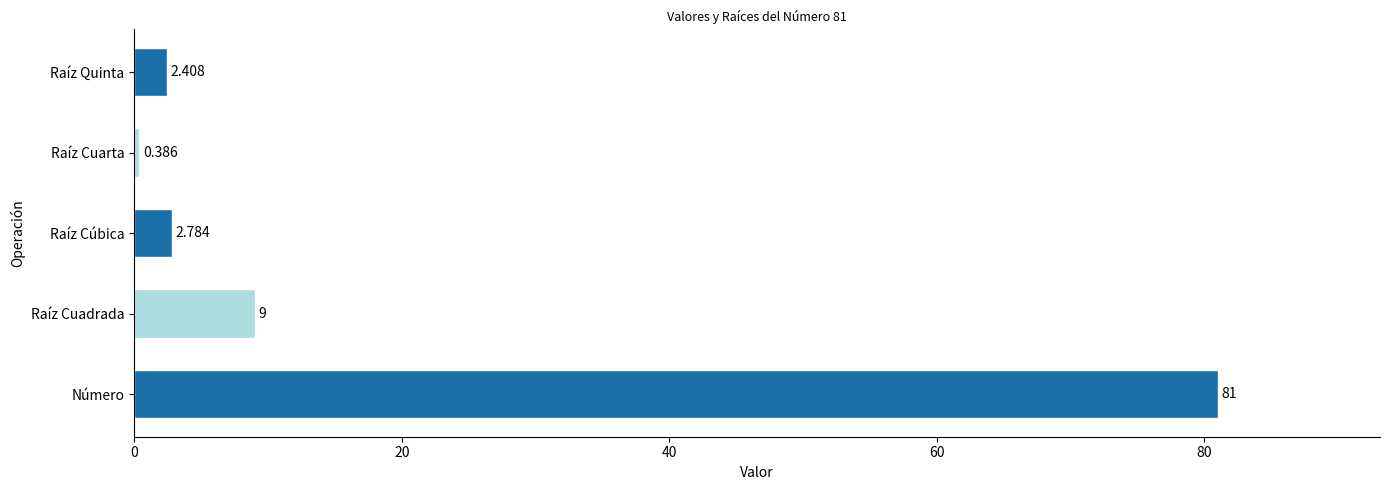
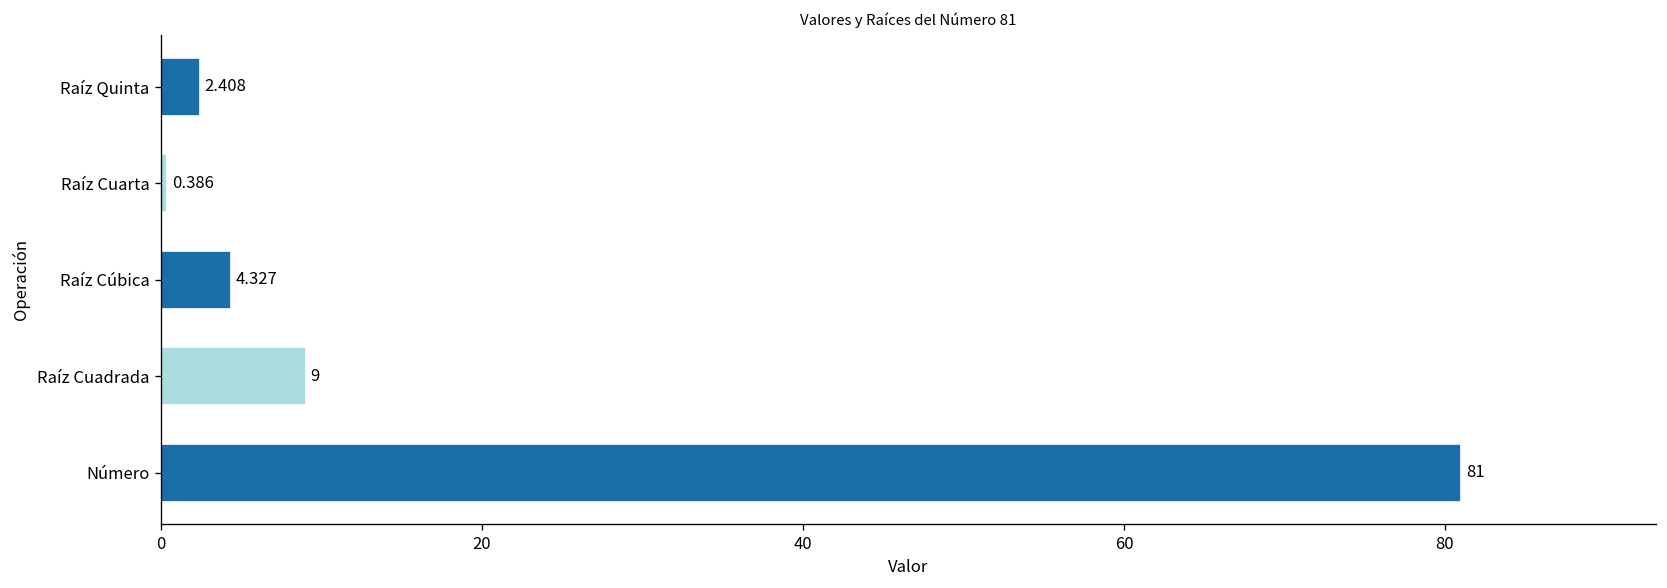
  {
    "Raíz Quinta": 2.408,
    "Raíz Cuarta": 0.386,
-   "Raíz Cúbica": 2.784,
+   "Raíz Cúbica": 4.327,
    "Raíz Cuadrada": 9,
    "Número": 81
  }
